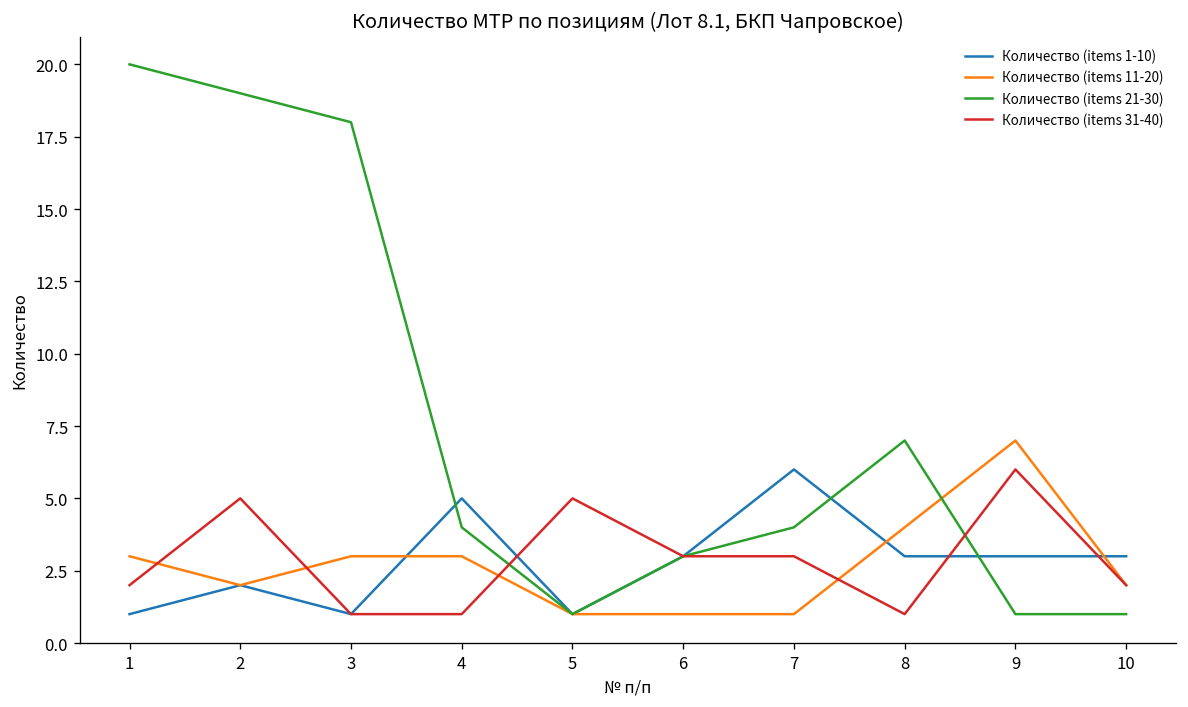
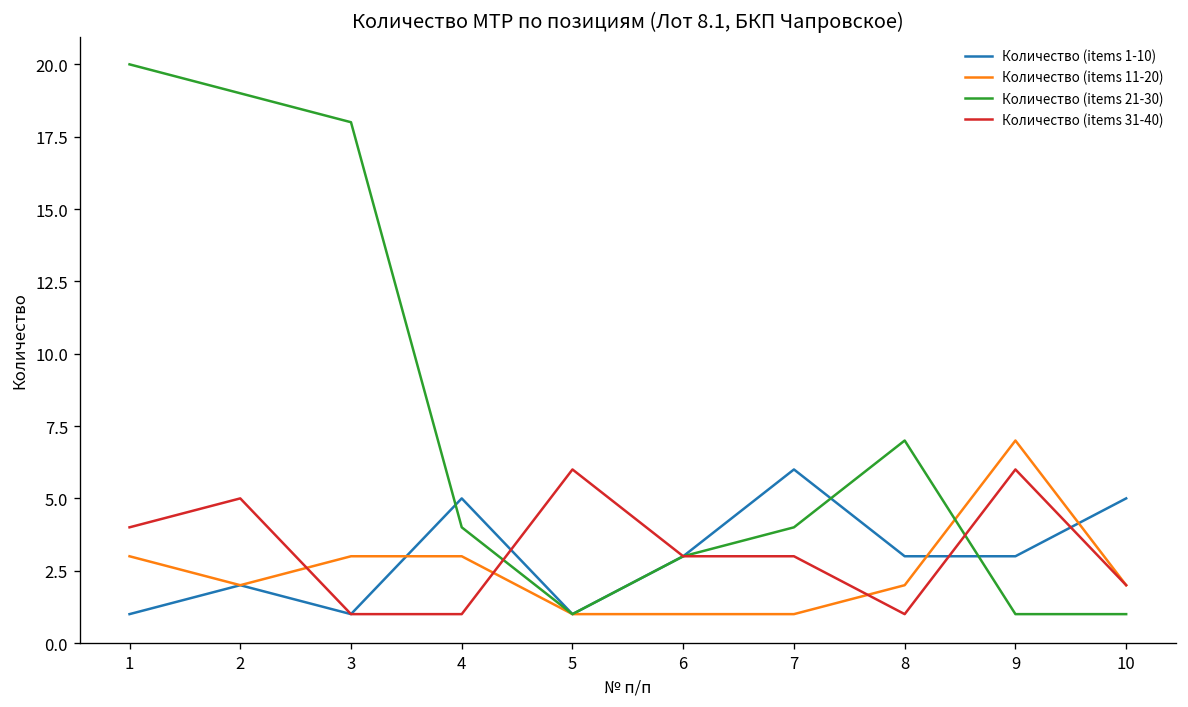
  {
    "Количество (items 1-10)": {
      "1": 1,
      "4": 5,
      "7": 6,
      "8": 3,
      "9": 3,
-     "10": 3
+     "10": 5
    },
    "Количество (items 11-20)": {
      "1": 3,
      "3": 3,
      "4": 3,
      "6": 1,
      "7": 1,
-     "8": 4,
+     "8": 2,
      "9": 7
    },
    "Количество (items 21-30)": {
      "1": 20,
      "2": 19,
      "3": 18,
      "4": 4,
      "7": 4,
      "8": 7,
      "9": 1,
      "10": 1
    },
    "Количество (items 31-40)": {
-     "1": 2,
+     "1": 4,
      "2": 5,
      "4": 1,
-     "5": 5,
+     "5": 6,
      "7": 3,
      "8": 1,
      "9": 6
    }
  }
